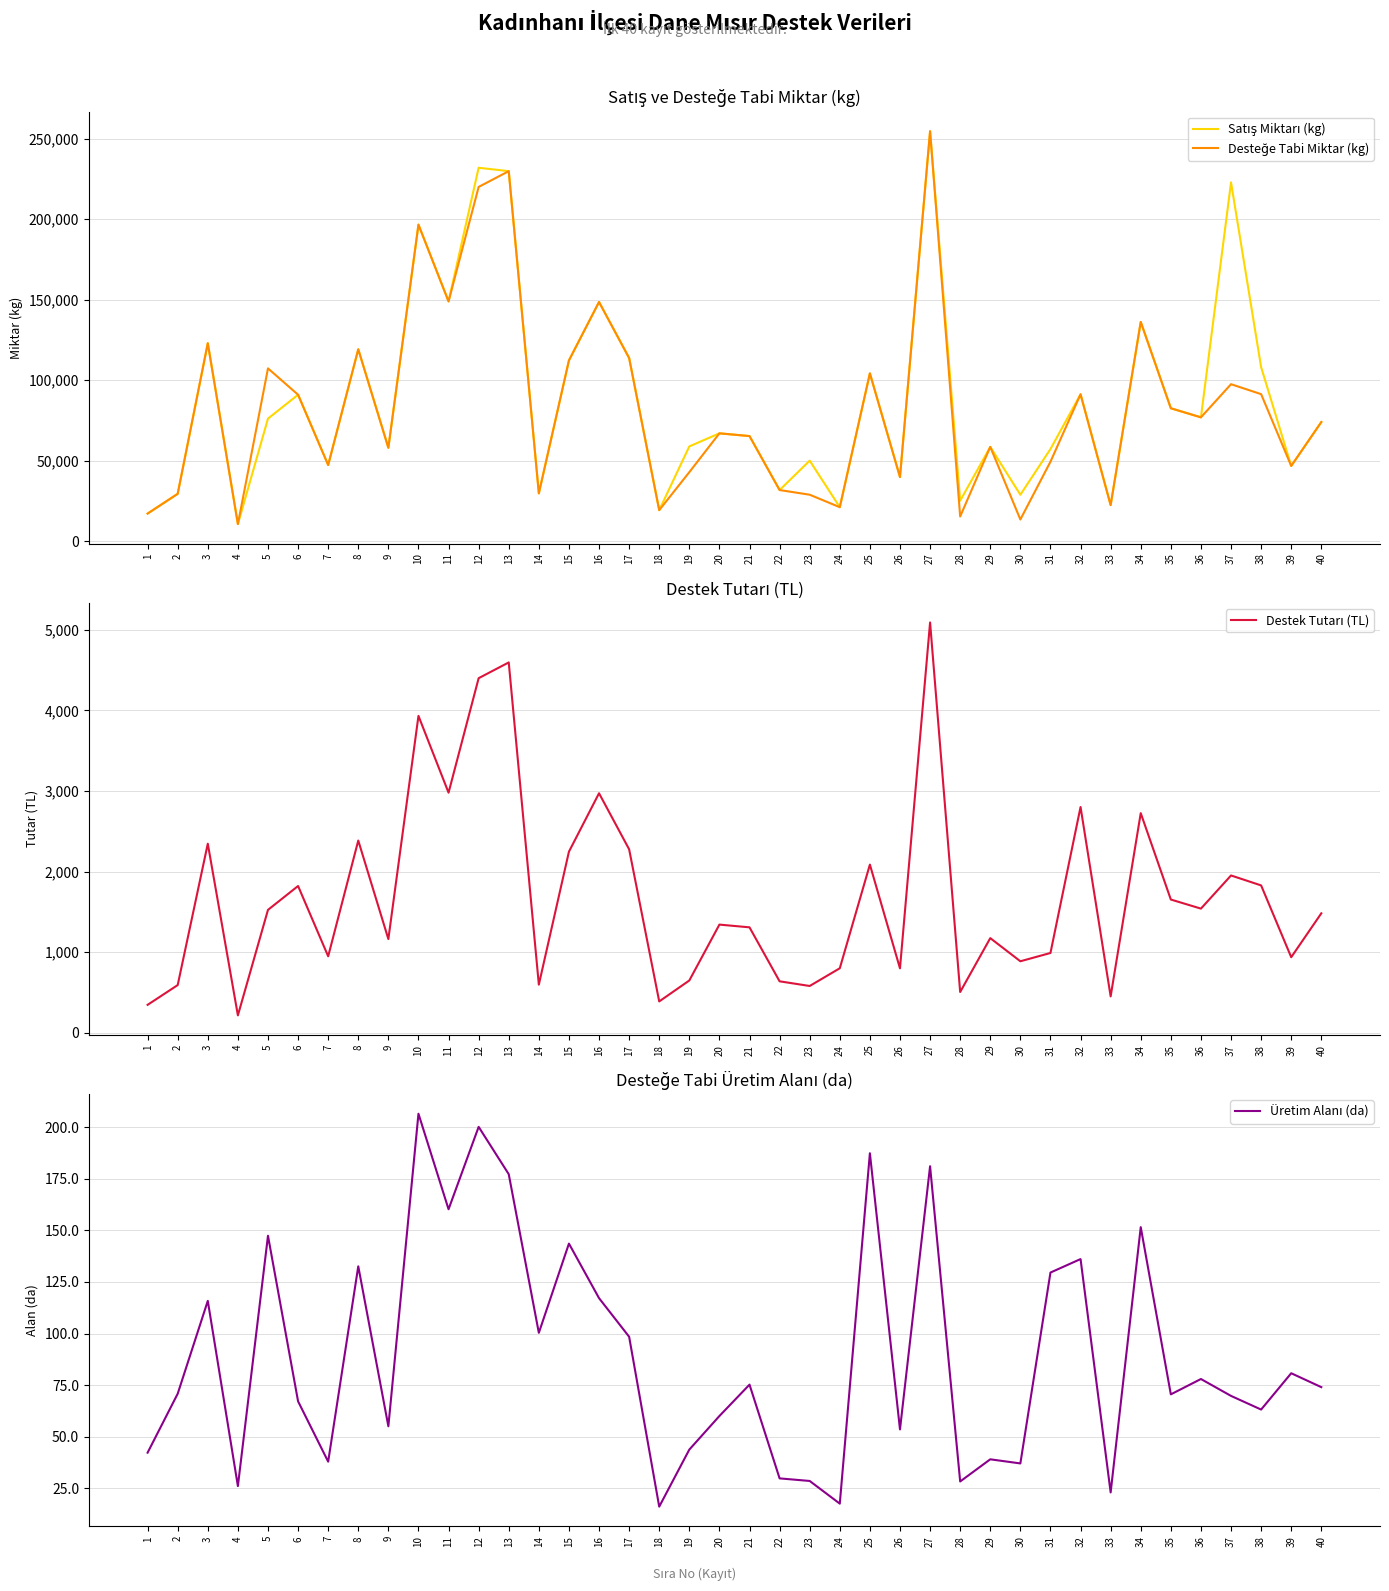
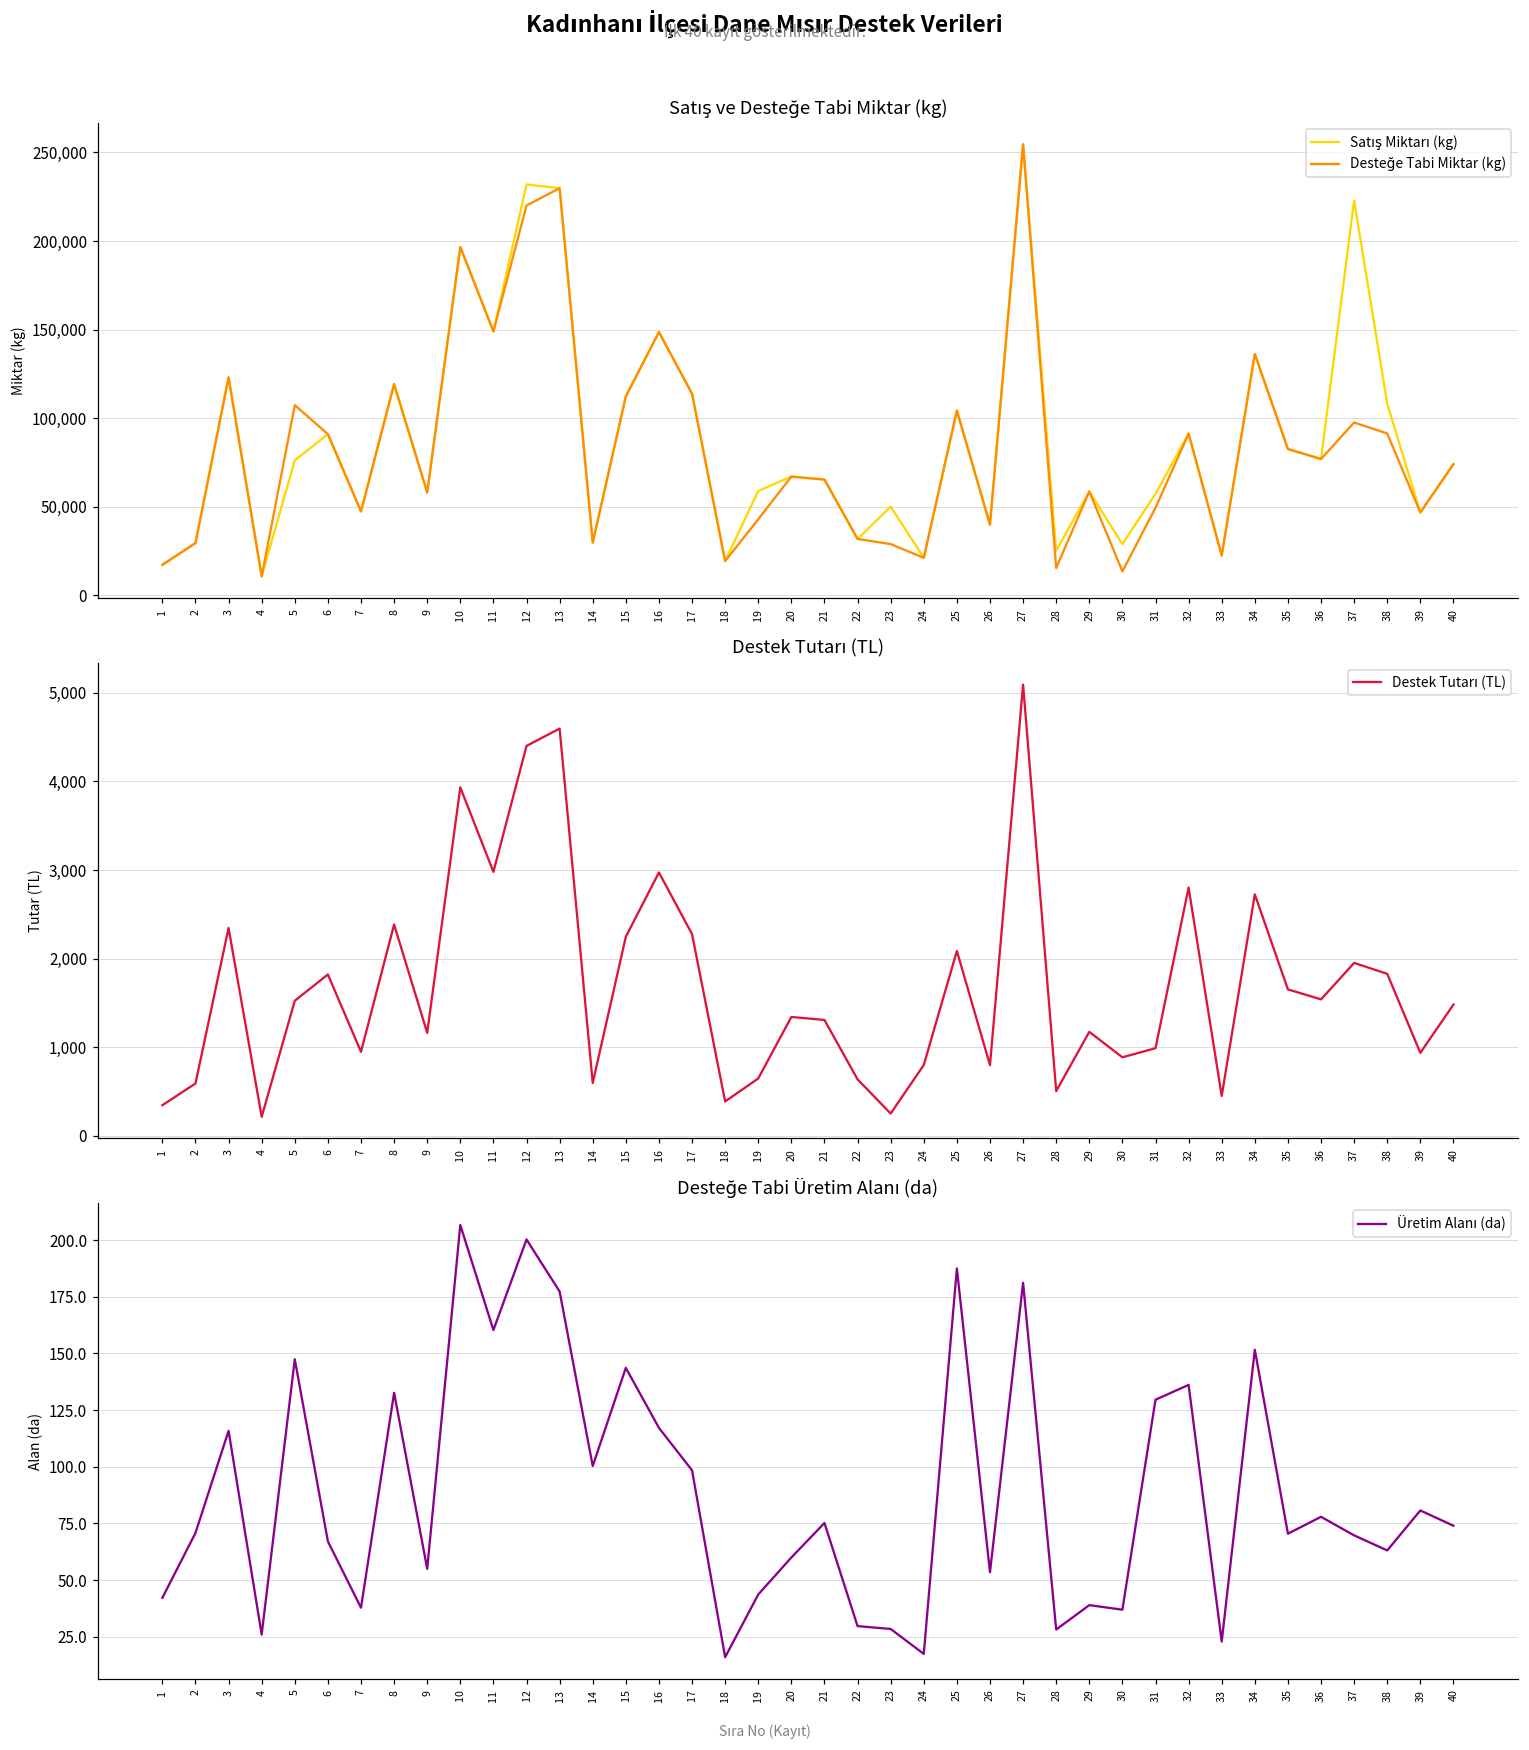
  {
    "Satış ve Desteğe Tabi Miktar (kg)": {
      "Satış Miktarı (kg)": {
        "5": "76,000",
        "12": "232,000",
        "19": "59,000",
        "23": "50,000",
        "28": "25,000",
        "30": "29,000",
        "31": "57,000",
        "37": "223,000",
        "38": "108,000"
      },
      "Desteğe Tabi Miktar (kg)": {
        "5": "107,000",
        "12": "220,000",
        "19": "43,000",
        "23": "29,000",
        "28": "15,000",
        "30": "14,000",
        "31": "49,000",
        "37": "98,000",
        "38": "91,000"
      }
    },
    "Destek Tutarı (TL)": {
      "1": "300",
      "2": "600",
      "3": "2,300",
      "4": "200",
      "5": "1,500",
      "6": "1,800",
      "7": "900",
      "8": "2,400",
      "9": "1,200",
      "10": "3,900",
      "11": "3,000",
      "12": "4,400",
      "13": "4,600",
      "14": "600",
      "15": "2,200",
      "16": "3,000",
      "17": "2,300",
      "18": "400",
      "19": "600",
      "20": "1,300",
      "21": "1,300",
      "22": "600",
-     "23": "600",
+     "23": "300",
      "24": "800",
      "25": "2,100",
      "26": "800",
      "27": "5,100",
      "28": "500",
      "29": "1,200",
      "30": "900",
      "31": "1,000",
      "32": "2,800",
      "33": "500",
      "34": "2,700",
      "35": "1,700",
      "36": "1,500",
      "37": "2,000",
      "38": "1,800",
      "39": "900",
      "40": "1,500"
    },
    "Desteğe Tabi Üretim Alanı (da)": {
      "1": "42",
      "2": "71",
      "3": "116",
      "4": "26",
      "5": "147",
      "6": "67",
      "7": "38",
      "8": "133",
      "9": "55",
      "10": "207",
      "11": "160",
      "12": "200",
      "13": "177",
      "14": "100",
      "15": "144",
      "16": "117",
      "17": "98",
      "18": "16",
      "19": "44",
      "20": "60",
      "21": "75",
      "22": "30",
      "23": "29",
      "24": "18",
      "25": "187",
      "26": "54",
      "27": "181",
      "28": "28",
      "29": "39",
      "30": "37",
      "31": "130",
      "32": "136",
      "33": "23",
      "34": "152",
      "35": "71",
      "36": "78",
      "37": "70",
      "38": "63",
      "39": "81",
      "40": "74"
    }
  }
